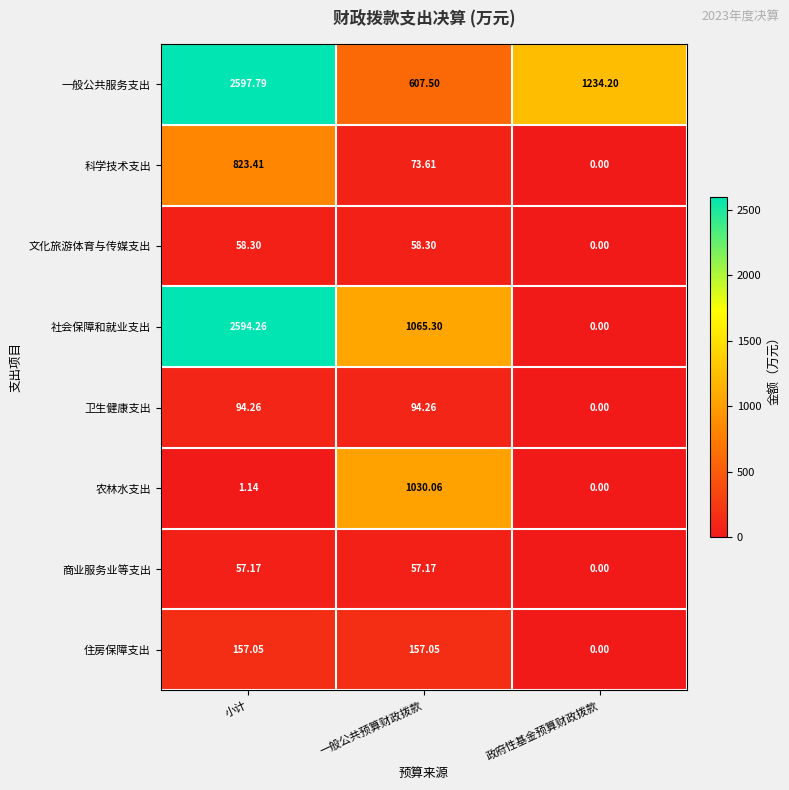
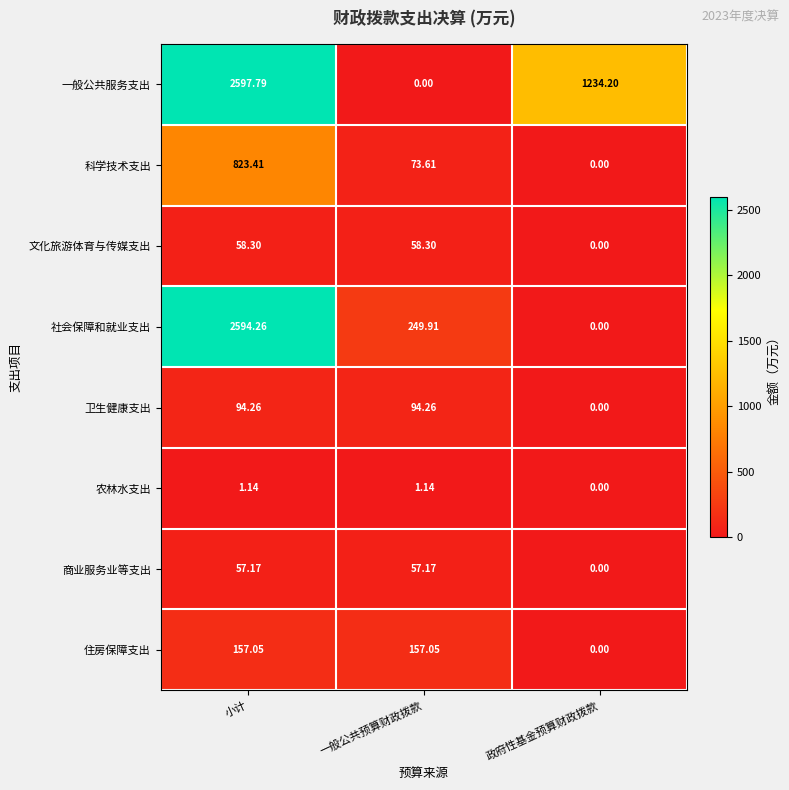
  {
    "一般公共服务支出": {
      "小计": 2597.79,
-     "一般公共预算财政拨款": 607.50,
+     "一般公共预算财政拨款": 0.00,
      "政府性基金预算财政拨款": 1234.20
    },
    "科学技术支出": {
      "小计": 823.41,
      "一般公共预算财政拨款": 73.61,
      "政府性基金预算财政拨款": 0.00
    },
    "文化旅游体育与传媒支出": {
      "小计": 58.30,
      "一般公共预算财政拨款": 58.30,
      "政府性基金预算财政拨款": 0.00
    },
    "社会保障和就业支出": {
      "小计": 2594.26,
-     "一般公共预算财政拨款": 1065.30,
+     "一般公共预算财政拨款": 249.91,
      "政府性基金预算财政拨款": 0.00
    },
    "卫生健康支出": {
      "小计": 94.26,
      "一般公共预算财政拨款": 94.26,
      "政府性基金预算财政拨款": 0.00
    },
    "农林水支出": {
      "小计": 1.14,
-     "一般公共预算财政拨款": 1030.06,
+     "一般公共预算财政拨款": 1.14,
      "政府性基金预算财政拨款": 0.00
    },
    "商业服务业等支出": {
      "小计": 57.17,
      "一般公共预算财政拨款": 57.17,
      "政府性基金预算财政拨款": 0.00
    },
    "住房保障支出": {
      "小计": 157.05,
      "一般公共预算财政拨款": 157.05,
      "政府性基金预算财政拨款": 0.00
    }
  }
